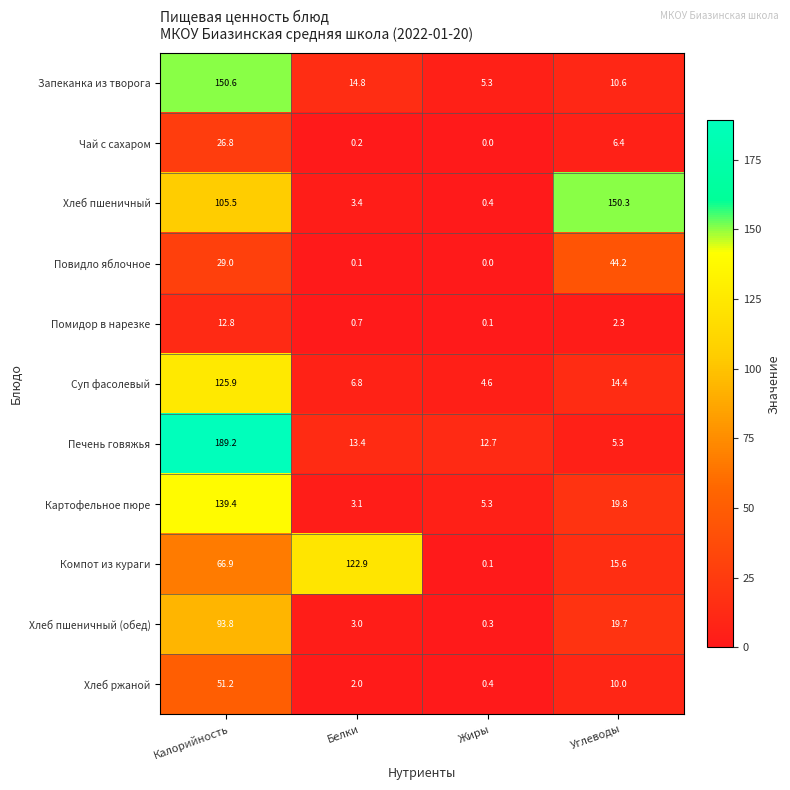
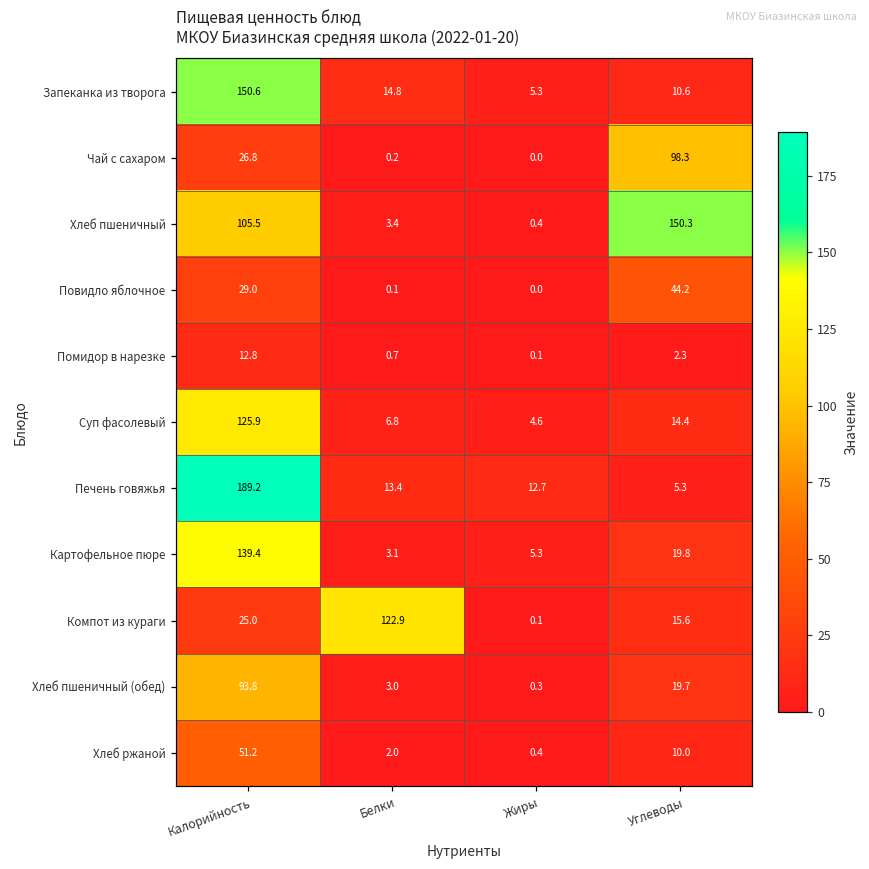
  {
    "Запеканка из творога": {
      "Калорийность": 150.6,
      "Белки": 14.8,
      "Жиры": 5.3,
      "Углеводы": 10.6
    },
    "Чай с сахаром": {
      "Калорийность": 26.8,
      "Белки": 0.2,
      "Жиры": 0.0,
-     "Углеводы": 6.4
+     "Углеводы": 98.3
    },
    "Хлеб пшеничный": {
      "Калорийность": 105.5,
      "Белки": 3.4,
      "Жиры": 0.4,
      "Углеводы": 150.3
    },
    "Повидло яблочное": {
      "Калорийность": 29.0,
      "Белки": 0.1,
      "Жиры": 0.0,
      "Углеводы": 44.2
    },
    "Помидор в нарезке": {
      "Калорийность": 12.8,
      "Белки": 0.7,
      "Жиры": 0.1,
      "Углеводы": 2.3
    },
    "Суп фасолевый": {
      "Калорийность": 125.9,
      "Белки": 6.8,
      "Жиры": 4.6,
      "Углеводы": 14.4
    },
    "Печень говяжья": {
      "Калорийность": 189.2,
      "Белки": 13.4,
      "Жиры": 12.7,
      "Углеводы": 5.3
    },
    "Картофельное пюре": {
      "Калорийность": 139.4,
      "Белки": 3.1,
      "Жиры": 5.3,
      "Углеводы": 19.8
    },
    "Компот из кураги": {
-     "Калорийность": 66.9,
+     "Калорийность": 25.0,
      "Белки": 122.9,
      "Жиры": 0.1,
      "Углеводы": 15.6
    },
    "Хлеб пшеничный (обед)": {
      "Калорийность": 93.8,
      "Белки": 3.0,
      "Жиры": 0.3,
      "Углеводы": 19.7
    },
    "Хлеб ржаной": {
      "Калорийность": 51.2,
      "Белки": 2.0,
      "Жиры": 0.4,
      "Углеводы": 10.0
    }
  }
